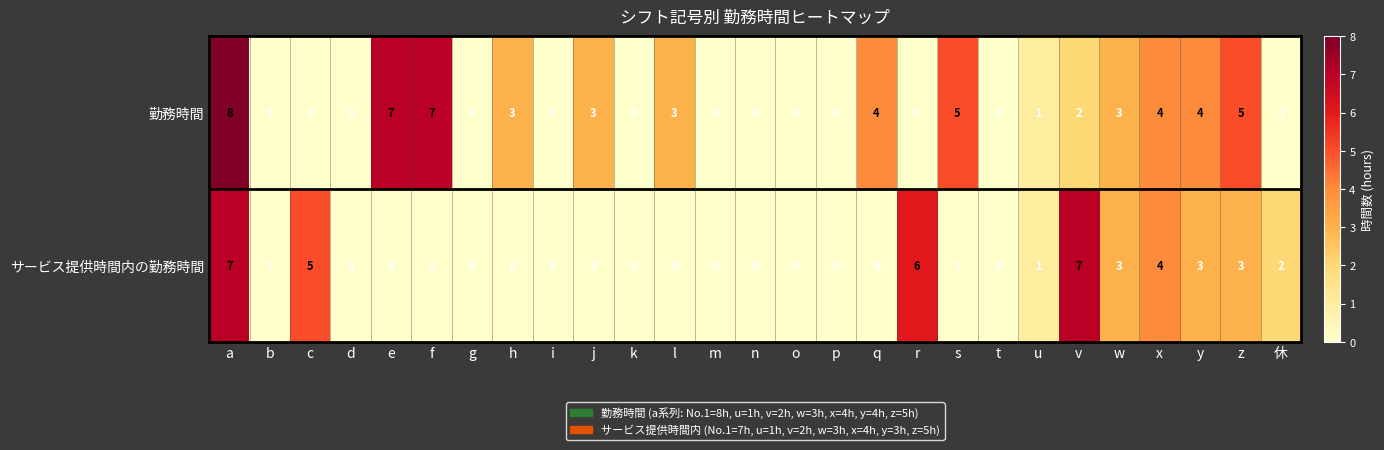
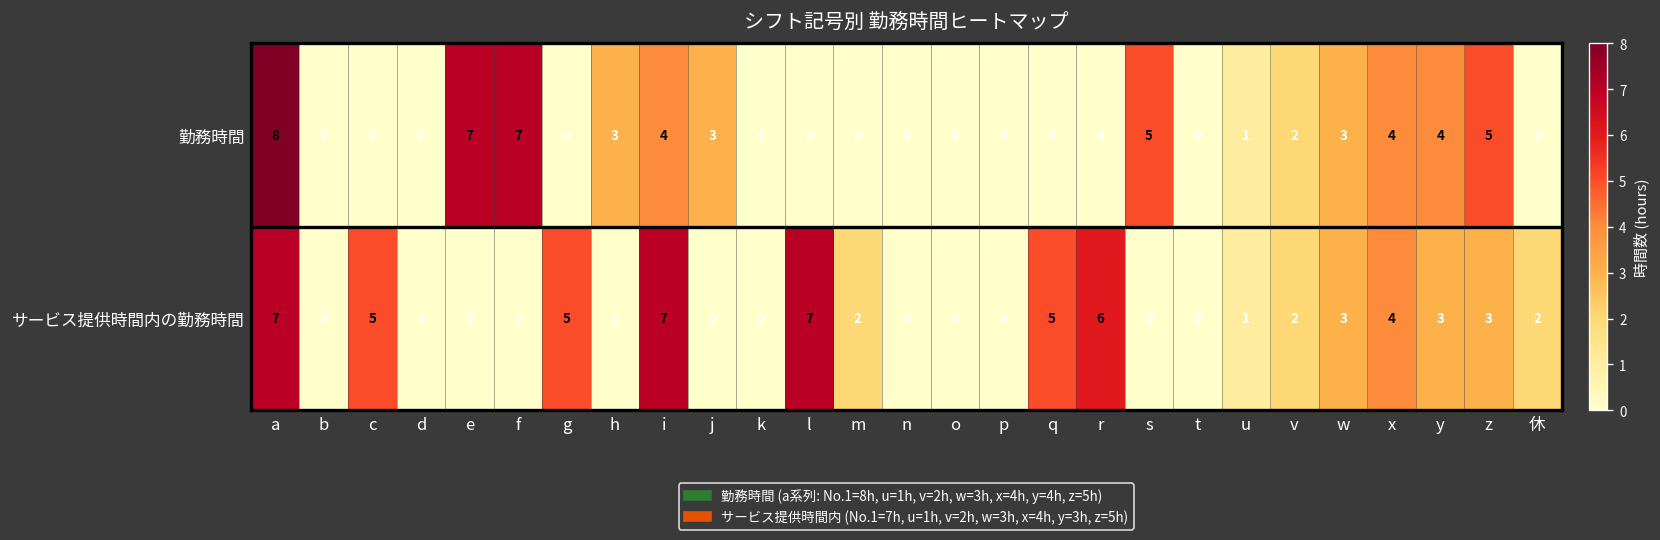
  {
    "勤務時間": {
      "a": 8,
      "b": 0,
      "c": 0,
      "d": 0,
      "e": 7,
      "f": 7,
      "g": 0,
      "h": 3,
-     "i": 0,
+     "i": 4,
      "j": 3,
      "k": 0,
-     "l": 3,
+     "l": 0,
      "m": 0,
      "n": 0,
      "o": 0,
      "p": 0,
-     "q": 4,
+     "q": 0,
      "r": 0,
      "s": 5,
      "t": 0,
      "u": 1,
      "v": 2,
      "w": 3,
      "x": 4,
      "y": 4,
      "z": 5,
      "休": 0
    },
    "サービス提供時間内の勤務時間": {
      "a": 7,
      "b": 0,
      "c": 5,
      "d": 0,
      "e": 0,
      "f": 0,
-     "g": 0,
+     "g": 5,
      "h": 0,
-     "i": 0,
+     "i": 7,
      "j": 0,
      "k": 0,
-     "l": 0,
-     "m": 0,
+     "l": 7,
+     "m": 2,
      "n": 0,
      "o": 0,
      "p": 0,
-     "q": 0,
+     "q": 5,
      "r": 6,
      "s": 0,
      "t": 0,
      "u": 1,
-     "v": 7,
+     "v": 2,
      "w": 3,
      "x": 4,
      "y": 3,
      "z": 3,
      "休": 2
    }
  }
